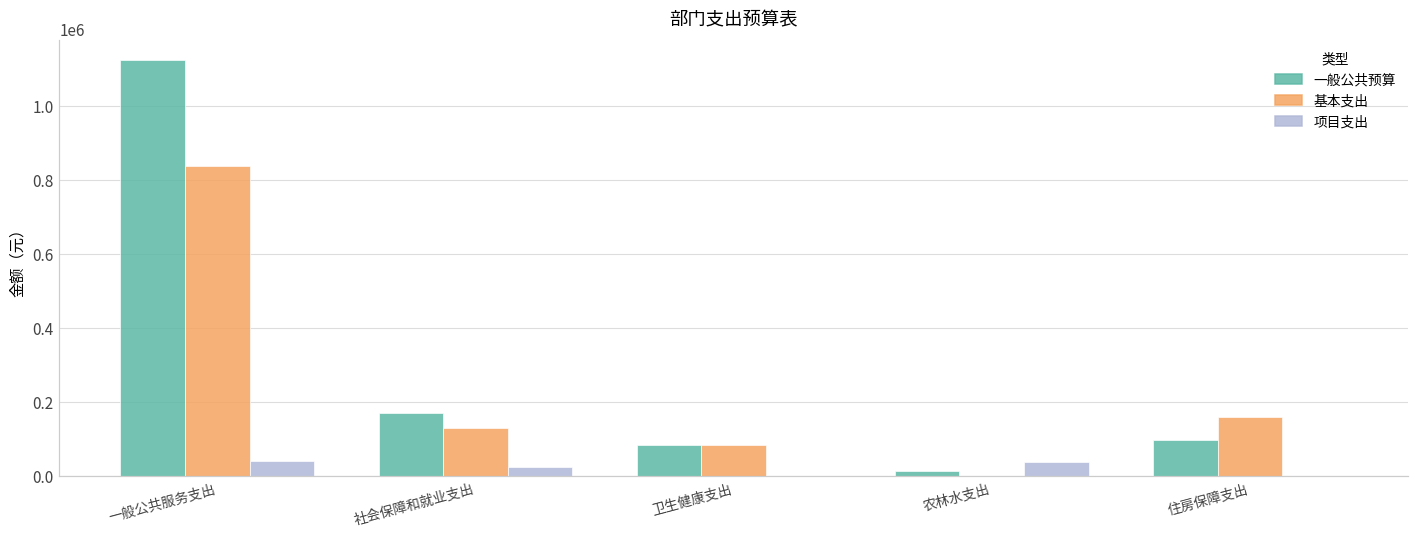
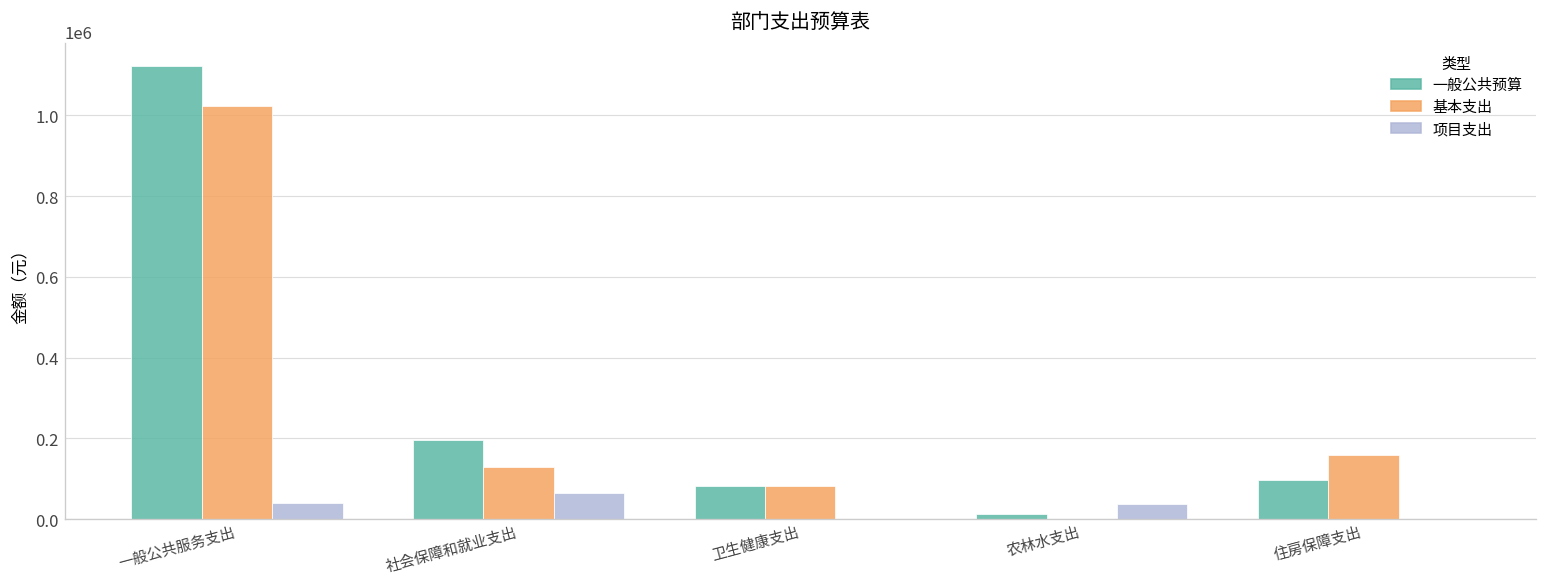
  {
    "一般公共预算": {
      "一般公共服务支出": 1120000,
-     "社会保障和就业支出": 170000,
+     "社会保障和就业支出": 190000,
      "卫生健康支出": 80000,
      "农林水支出": 10000,
      "住房保障支出": 100000
    },
    "基本支出": {
-     "一般公共服务支出": 840000,
+     "一般公共服务支出": 1020000,
      "社会保障和就业支出": 130000,
      "卫生健康支出": 80000,
      "农林水支出": 0,
      "住房保障支出": 160000
    },
    "项目支出": {
      "一般公共服务支出": 40000,
-     "社会保障和就业支出": 20000,
+     "社会保障和就业支出": 60000,
      "卫生健康支出": 0,
      "农林水支出": 40000,
      "住房保障支出": 0
    }
  }
